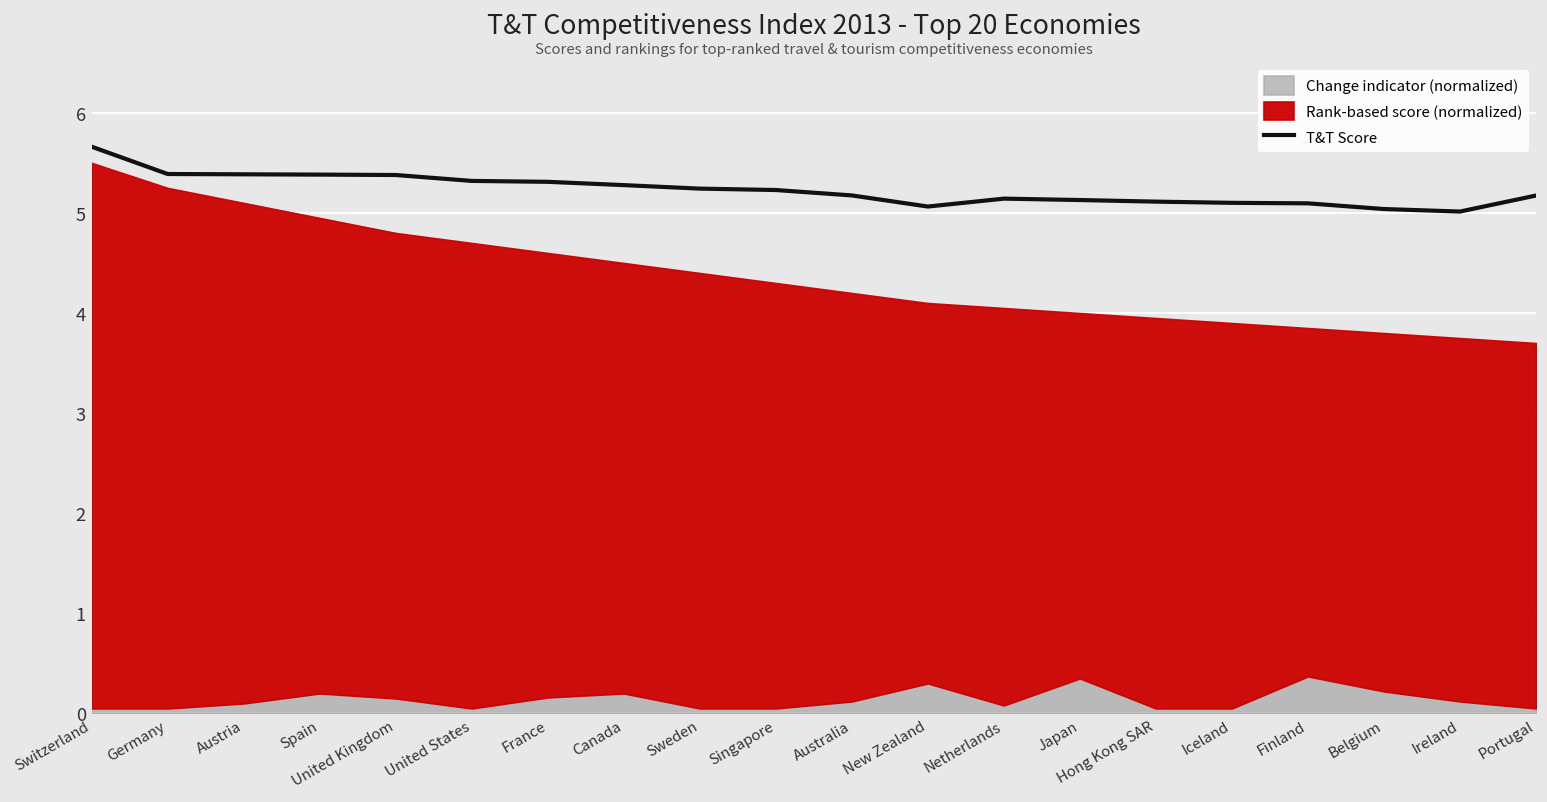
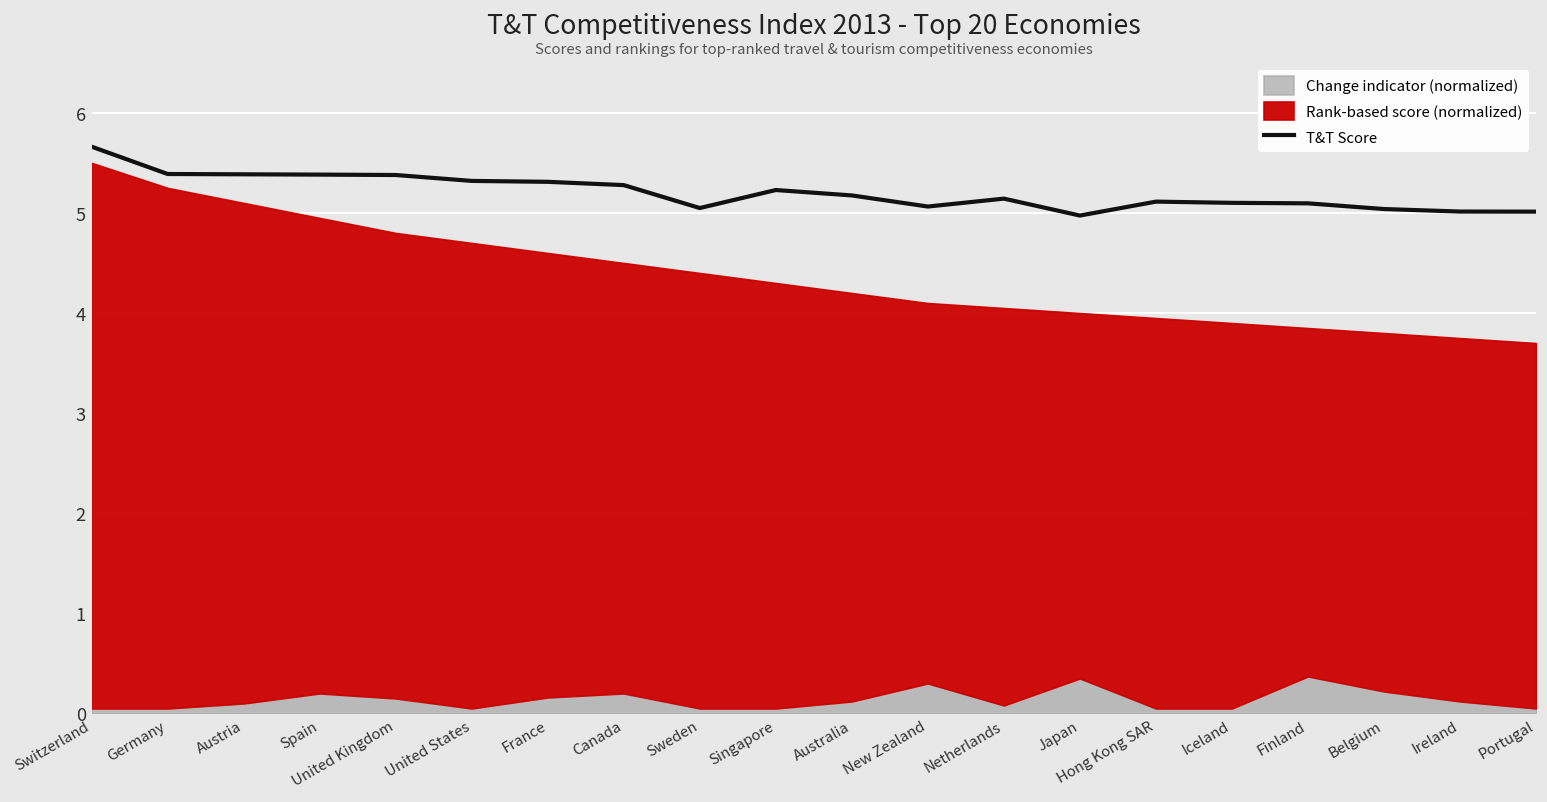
  {
    "T&T Score": {
      "Switzerland": 5.7,
      "Germany": 5.4,
      "Austria": 5.4,
      "Spain": 5.4,
      "United Kingdom": 5.4,
      "United States": 5.3,
      "France": 5.3,
      "Canada": 5.3,
-     "Sweden": 5.2,
+     "Sweden": 5.0,
      "Singapore": 5.2,
      "Australia": 5.2,
      "New Zealand": 5.1,
      "Netherlands": 5.1,
-     "Japan": 5.1,
+     "Japan": 5.0,
      "Hong Kong SAR": 5.1,
      "Iceland": 5.1,
      "Finland": 5.1,
      "Belgium": 5.0,
      "Ireland": 5.0,
-     "Portugal": 5.2
+     "Portugal": 5.0
    },
    "Change indicator (normalized)": {
      "Switzerland": 0.1,
      "Germany": 0.1,
      "Austria": 0.1,
      "Spain": 0.2,
      "United Kingdom": 0.2,
      "United States": 0.1,
      "France": 0.2,
      "Canada": 0.2,
      "Sweden": 0.1,
      "Singapore": 0.1,
      "Australia": 0.1,
      "New Zealand": 0.3,
      "Netherlands": 0.1,
      "Japan": 0.4,
      "Hong Kong SAR": 0.1,
      "Iceland": 0.1,
      "Finland": 0.4,
      "Belgium": 0.2,
      "Ireland": 0.1,
      "Portugal": 0.1
    }
  }
